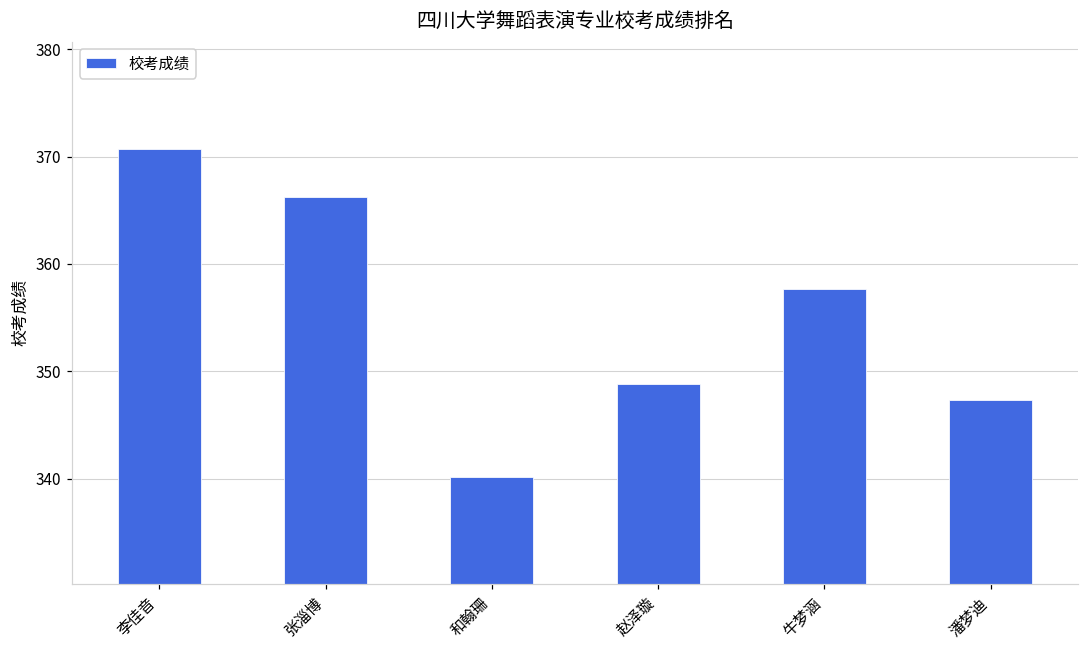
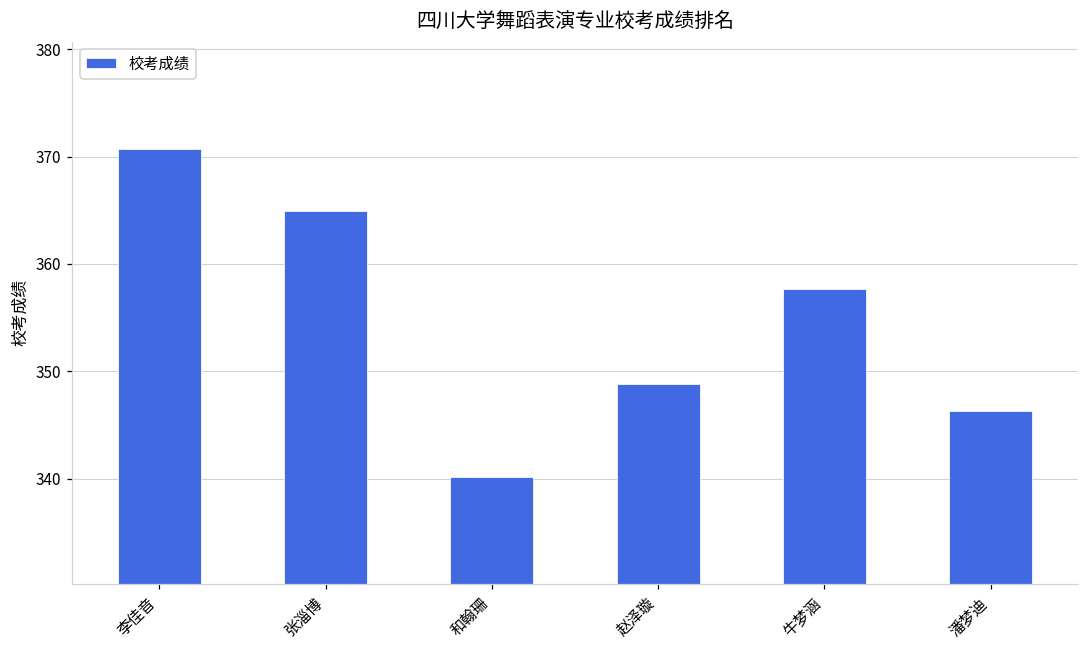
  {
    "李佳音": 371,
-   "张淄博": 366,
+   "张淄博": 365,
    "和翰珊": 340,
    "赵泽璇": 349,
    "牛梦涵": 358,
-   "潘梦迪": 347
+   "潘梦迪": 346
  }
